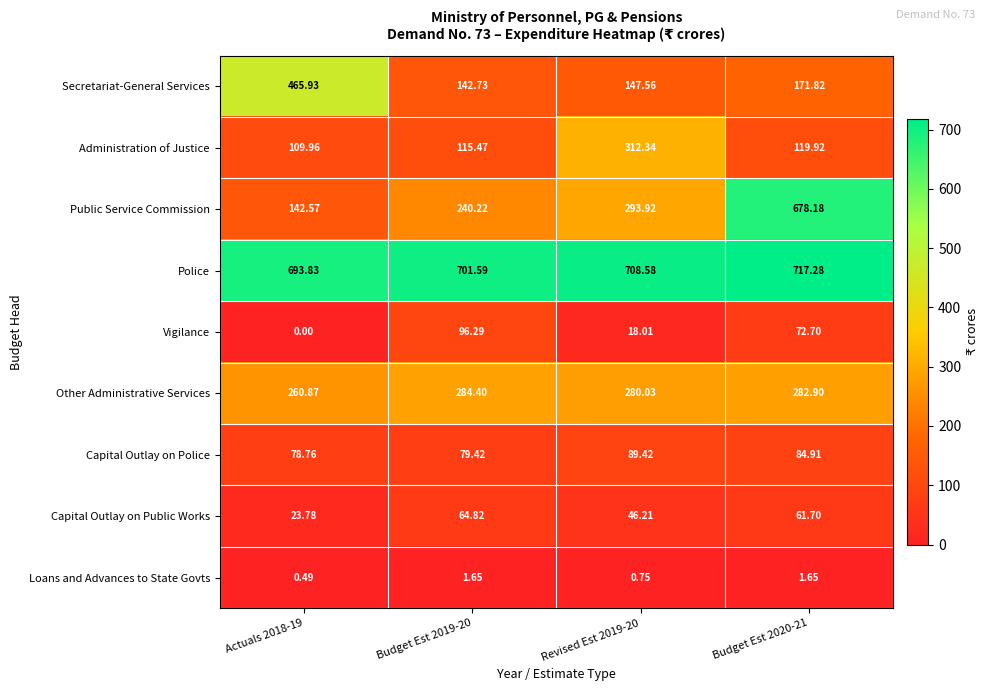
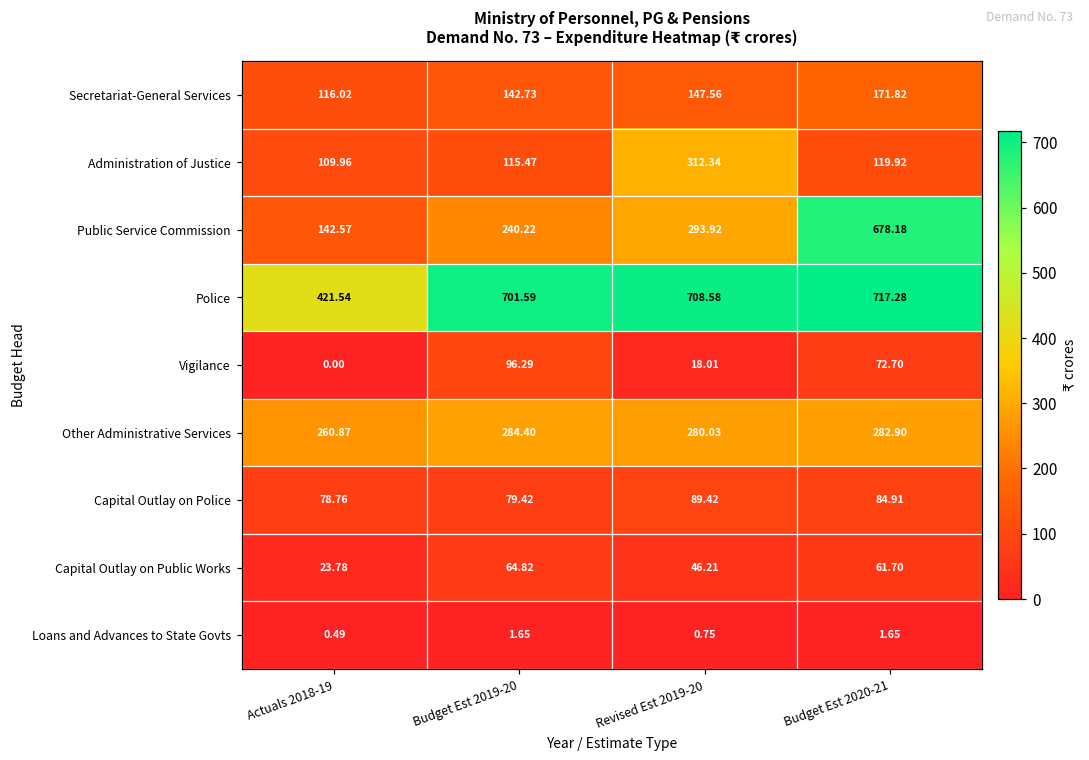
  {
    "Secretariat-General Services": {
-     "Actuals 2018-19": 465.93,
+     "Actuals 2018-19": 116.02,
      "Budget Est 2019-20": 142.73,
      "Revised Est 2019-20": 147.56,
      "Budget Est 2020-21": 171.82
    },
    "Administration of Justice": {
      "Actuals 2018-19": 109.96,
      "Budget Est 2019-20": 115.47,
      "Revised Est 2019-20": 312.34,
      "Budget Est 2020-21": 119.92
    },
    "Public Service Commission": {
      "Actuals 2018-19": 142.57,
      "Budget Est 2019-20": 240.22,
      "Revised Est 2019-20": 293.92,
      "Budget Est 2020-21": 678.18
    },
    "Police": {
-     "Actuals 2018-19": 693.83,
+     "Actuals 2018-19": 421.54,
      "Budget Est 2019-20": 701.59,
      "Revised Est 2019-20": 708.58,
      "Budget Est 2020-21": 717.28
    },
    "Vigilance": {
      "Actuals 2018-19": 0.00,
      "Budget Est 2019-20": 96.29,
      "Revised Est 2019-20": 18.01,
      "Budget Est 2020-21": 72.70
    },
    "Other Administrative Services": {
      "Actuals 2018-19": 260.87,
      "Budget Est 2019-20": 284.40,
      "Revised Est 2019-20": 280.03,
      "Budget Est 2020-21": 282.90
    },
    "Capital Outlay on Police": {
      "Actuals 2018-19": 78.76,
      "Budget Est 2019-20": 79.42,
      "Revised Est 2019-20": 89.42,
      "Budget Est 2020-21": 84.91
    },
    "Capital Outlay on Public Works": {
      "Actuals 2018-19": 23.78,
      "Budget Est 2019-20": 64.82,
      "Revised Est 2019-20": 46.21,
      "Budget Est 2020-21": 61.70
    },
    "Loans and Advances to State Govts": {
      "Actuals 2018-19": 0.49,
      "Budget Est 2019-20": 1.65,
      "Revised Est 2019-20": 0.75,
      "Budget Est 2020-21": 1.65
    }
  }
